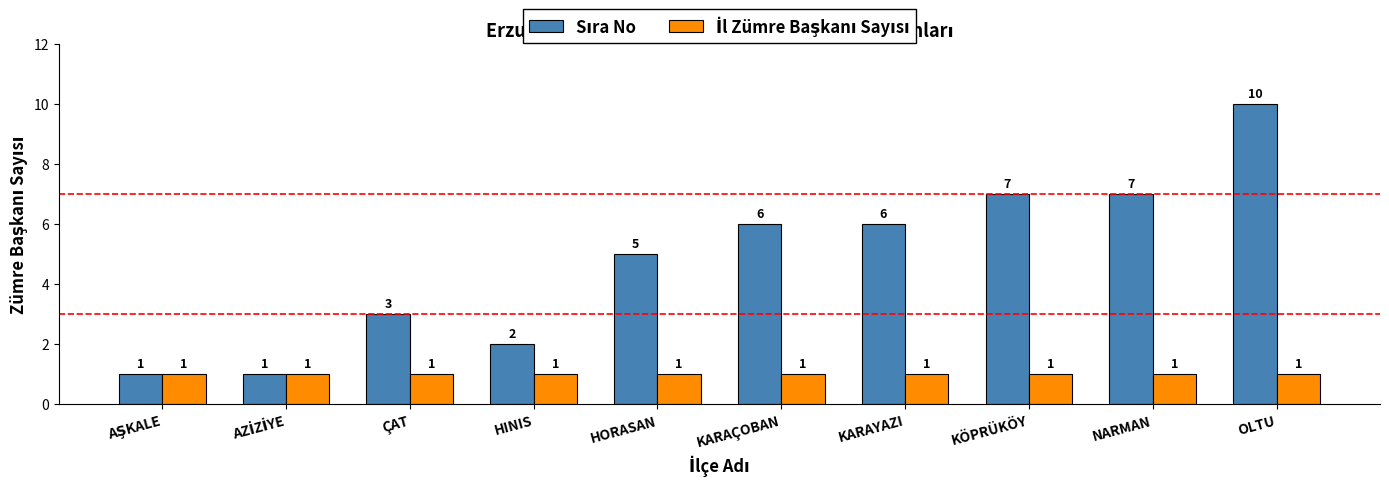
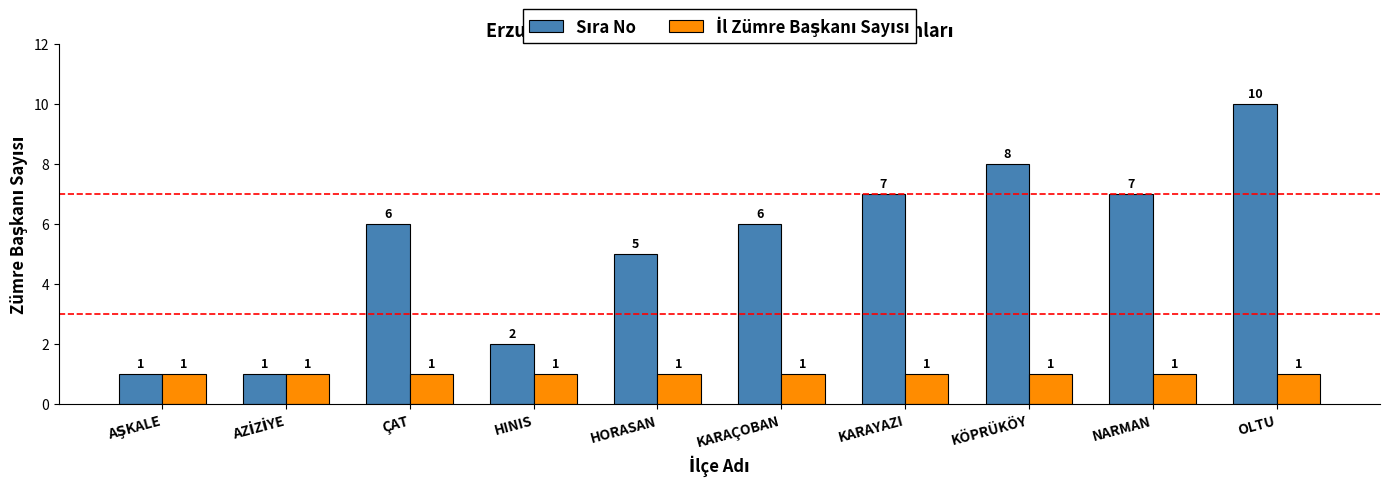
  {
    "Sıra No": {
      "AŞKALE": 1,
      "AZİZİYE": 1,
-     "ÇAT": 3,
+     "ÇAT": 6,
      "HINIS": 2,
      "HORASAN": 5,
      "KARAÇOBAN": 6,
-     "KARAYAZI": 6,
-     "KÖPRÜKÖY": 7,
+     "KARAYAZI": 7,
+     "KÖPRÜKÖY": 8,
      "NARMAN": 7,
      "OLTU": 10
    },
    "İl Zümre Başkanı Sayısı": {
      "AŞKALE": 1,
      "AZİZİYE": 1,
      "ÇAT": 1,
      "HINIS": 1,
      "HORASAN": 1,
      "KARAÇOBAN": 1,
      "KARAYAZI": 1,
      "KÖPRÜKÖY": 1,
      "NARMAN": 1,
      "OLTU": 1
    }
  }
